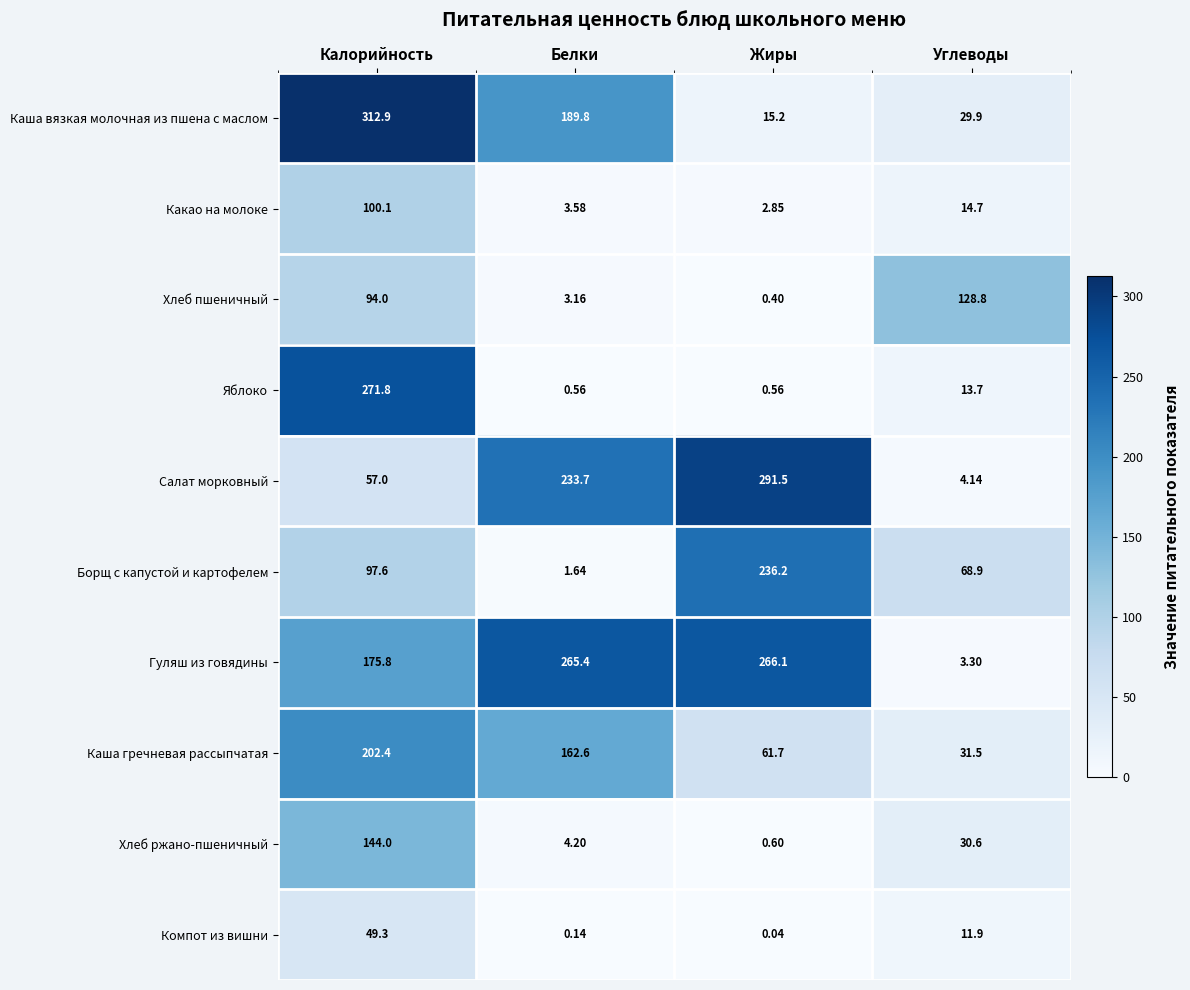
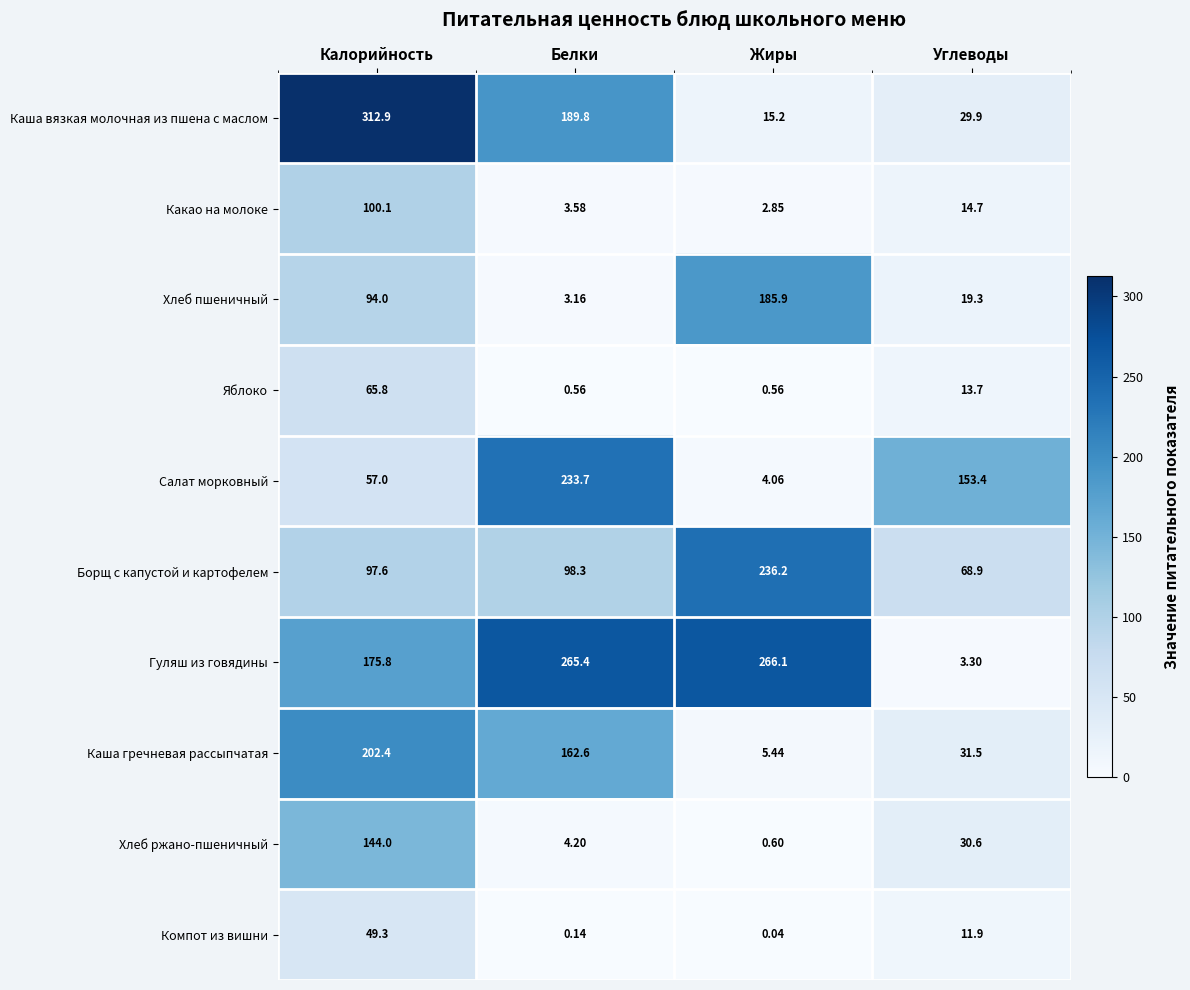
  {
    "Каша вязкая молочная из пшена с маслом": {
      "Калорийность": 312.9,
      "Белки": 189.8,
      "Жиры": 15.2,
      "Углеводы": 29.9
    },
    "Какао на молоке": {
      "Калорийность": 100.1,
      "Белки": 3.58,
      "Жиры": 2.85,
      "Углеводы": 14.7
    },
    "Хлеб пшеничный": {
      "Калорийность": 94.0,
      "Белки": 3.16,
-     "Жиры": 0.40,
-     "Углеводы": 128.8
+     "Жиры": 185.9,
+     "Углеводы": 19.3
    },
    "Яблоко": {
-     "Калорийность": 271.8,
+     "Калорийность": 65.8,
      "Белки": 0.56,
      "Жиры": 0.56,
      "Углеводы": 13.7
    },
    "Салат морковный": {
      "Калорийность": 57.0,
      "Белки": 233.7,
-     "Жиры": 291.5,
-     "Углеводы": 4.14
+     "Жиры": 4.06,
+     "Углеводы": 153.4
    },
    "Борщ с капустой и картофелем": {
      "Калорийность": 97.6,
-     "Белки": 1.64,
+     "Белки": 98.3,
      "Жиры": 236.2,
      "Углеводы": 68.9
    },
    "Гуляш из говядины": {
      "Калорийность": 175.8,
      "Белки": 265.4,
      "Жиры": 266.1,
      "Углеводы": 3.30
    },
    "Каша гречневая рассыпчатая": {
      "Калорийность": 202.4,
      "Белки": 162.6,
-     "Жиры": 61.7,
+     "Жиры": 5.44,
      "Углеводы": 31.5
    },
    "Хлеб ржано-пшеничный": {
      "Калорийность": 144.0,
      "Белки": 4.20,
      "Жиры": 0.60,
      "Углеводы": 30.6
    },
    "Компот из вишни": {
      "Калорийность": 49.3,
      "Белки": 0.14,
      "Жиры": 0.04,
      "Углеводы": 11.9
    }
  }
